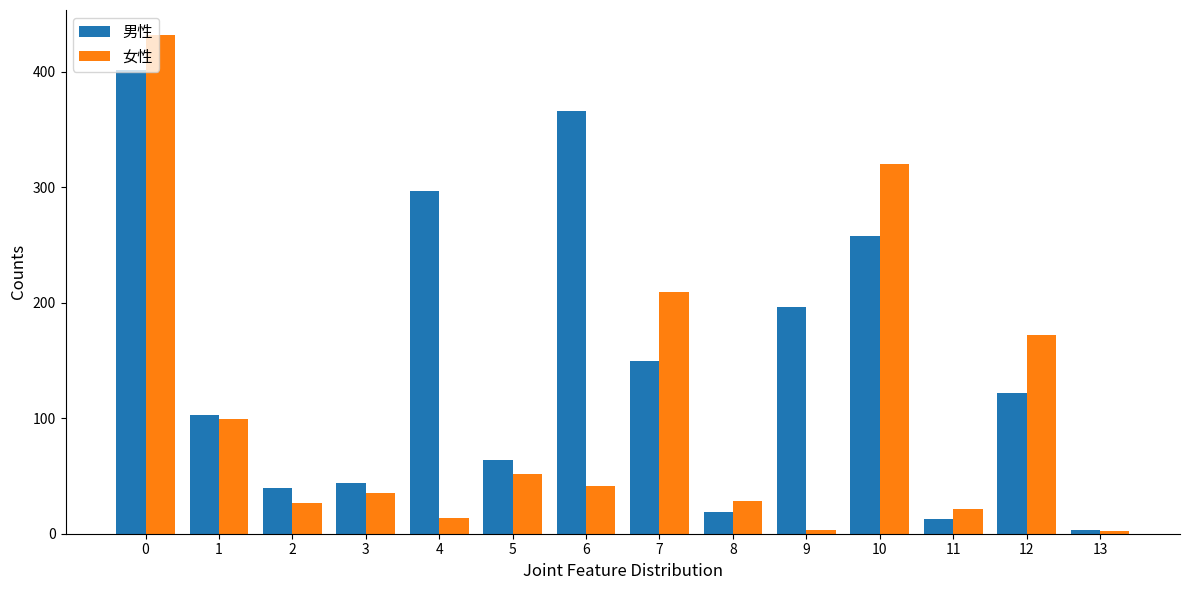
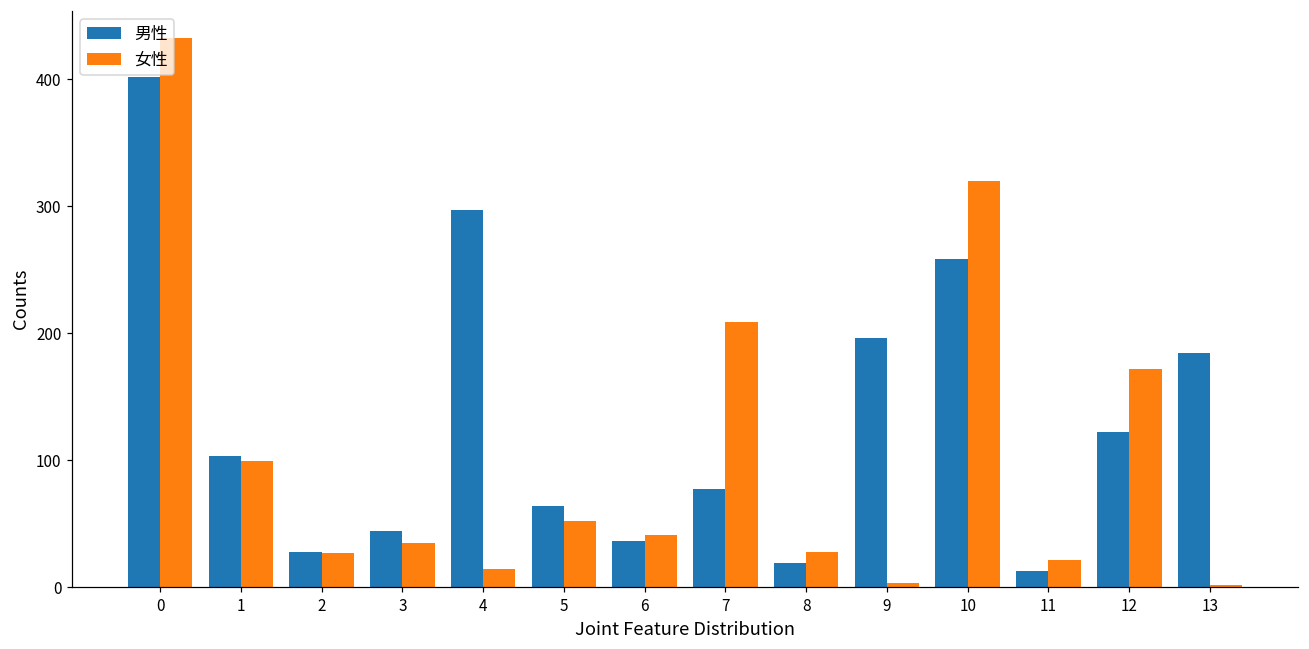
  {
    "男性": {
      "1": 103,
-     "2": 40,
+     "2": 28,
      "3": 44,
      "4": 297,
      "5": 64,
-     "6": 366,
-     "7": 150,
+     "6": 36,
+     "7": 77,
      "8": 19,
      "9": 196,
      "10": 258,
      "11": 13,
      "12": 122,
-     "13": 3
+     "13": 184
    },
    "女性": {
      "0": 432,
      "1": 99,
      "2": 27,
      "3": 35,
      "4": 14,
      "5": 52,
      "6": 41,
      "7": 209,
      "8": 28,
      "9": 3,
      "10": 320,
      "11": 21,
      "12": 172
    }
  }
